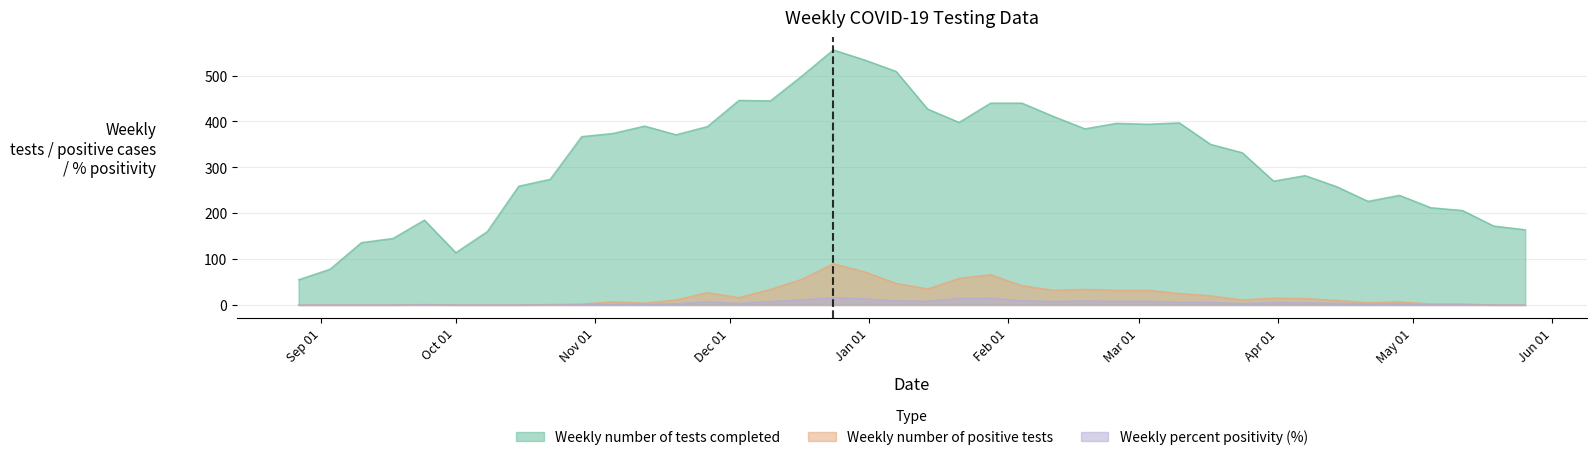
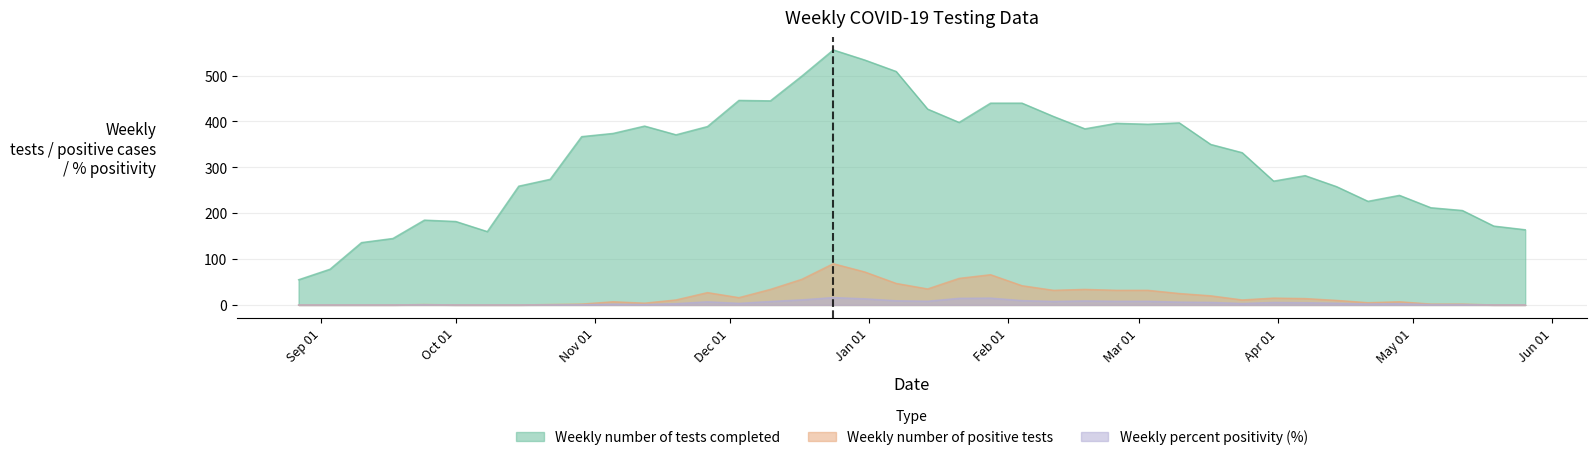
  {
    "Weekly number of tests completed": {
-     "Oct 01": 110
+     "Oct 01": 180
    }
  }
